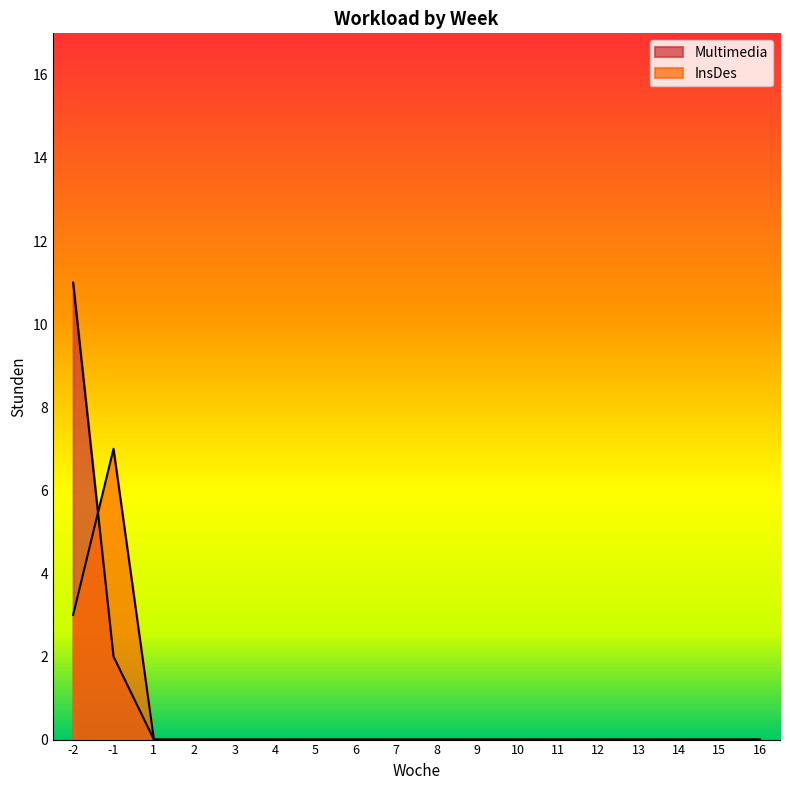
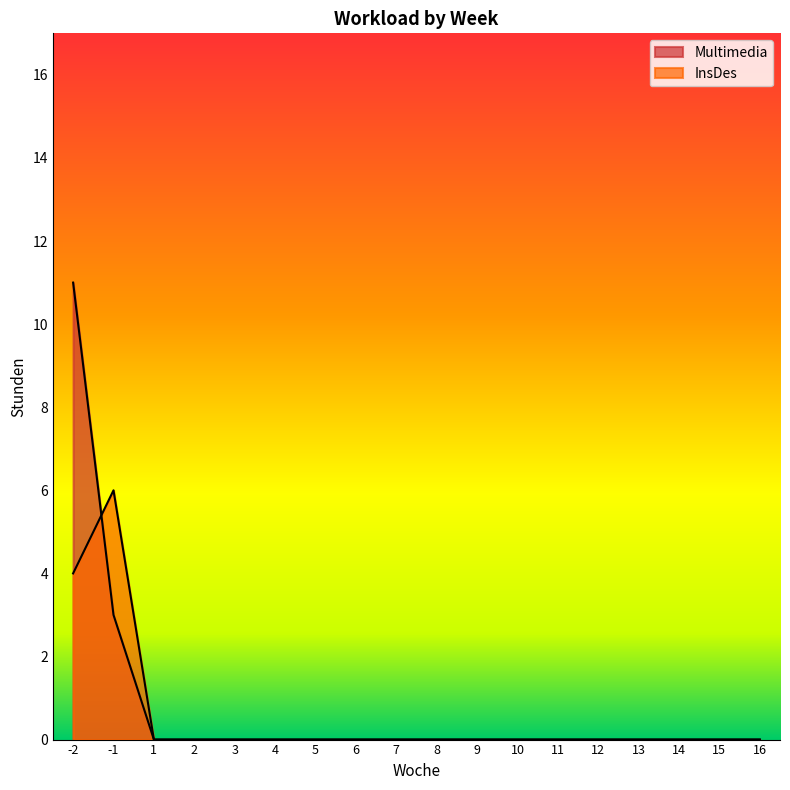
  {
    "Multimedia": {
      "-2": 11,
-     "-1": 2
+     "-1": 3
    },
    "InsDes": {
-     "-2": 3,
-     "-1": 7
+     "-2": 4,
+     "-1": 6
    }
  }
